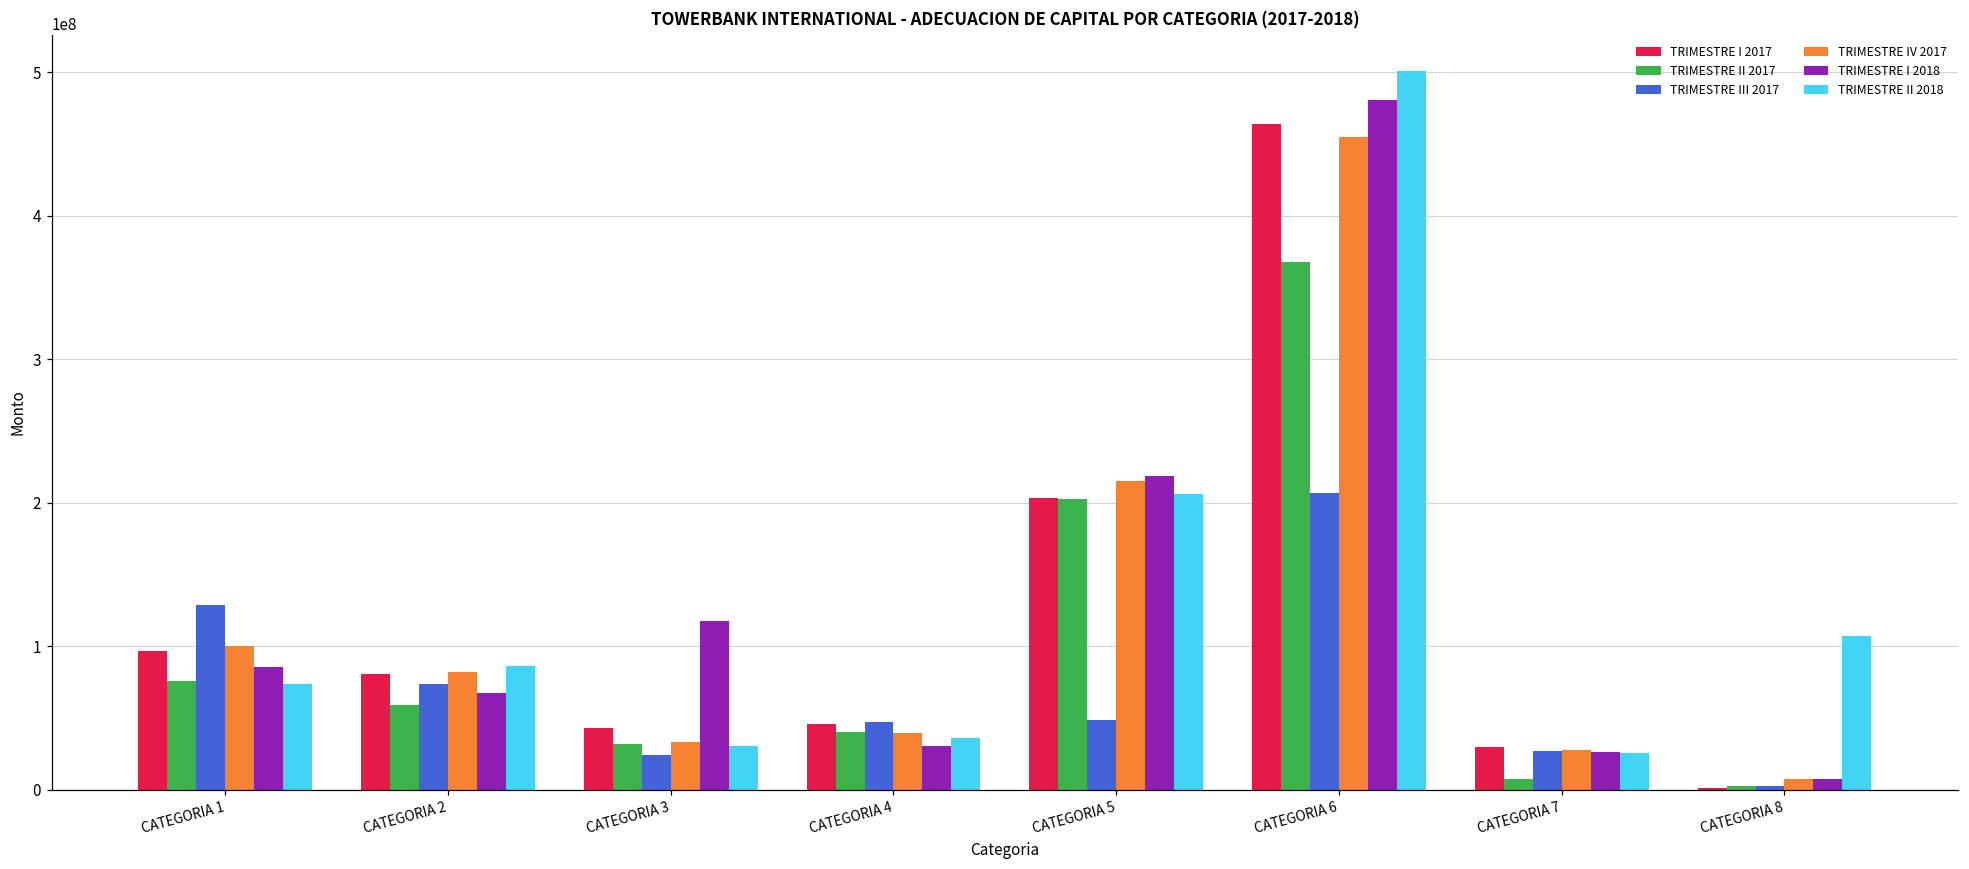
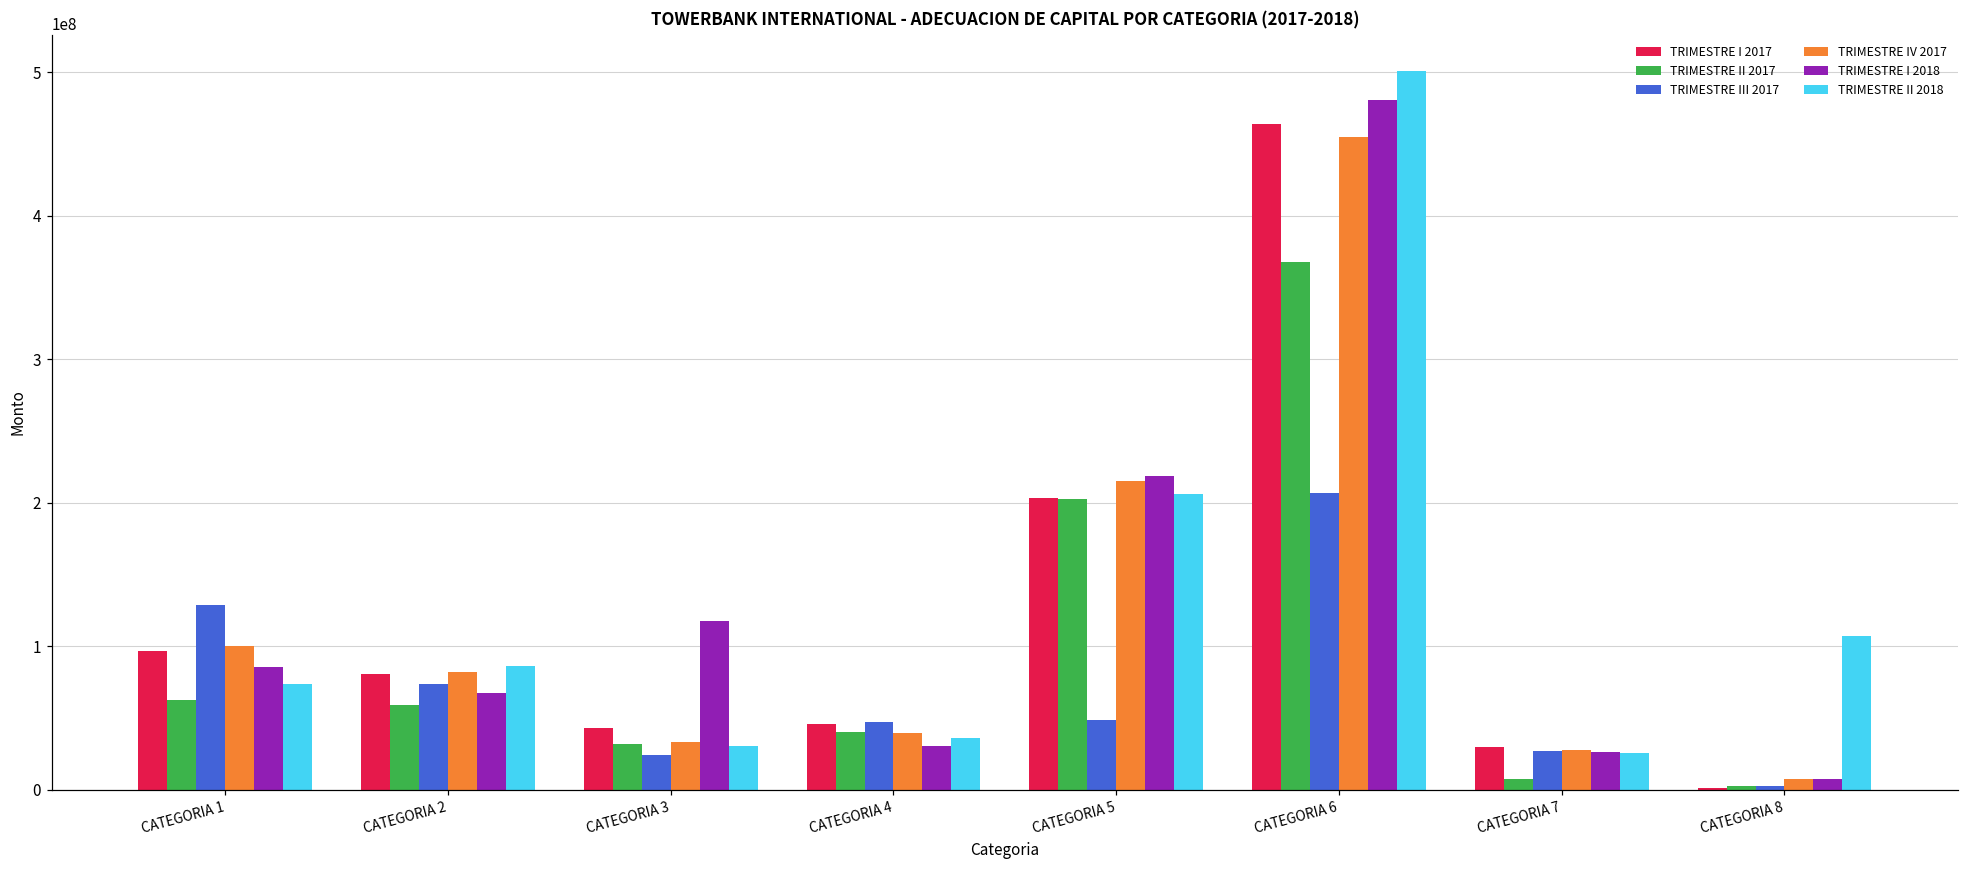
  {
    "TRIMESTRE I 2017": {
      "CATEGORIA 1": 97000000,
      "CATEGORIA 2": 81000000,
      "CATEGORIA 3": 43000000,
      "CATEGORIA 4": 46000000,
      "CATEGORIA 5": 203000000,
      "CATEGORIA 6": 464000000,
      "CATEGORIA 7": 30000000
    },
    "TRIMESTRE II 2017": {
-     "CATEGORIA 1": 76000000,
+     "CATEGORIA 1": 62000000,
      "CATEGORIA 2": 59000000,
      "CATEGORIA 3": 32000000,
      "CATEGORIA 4": 41000000,
      "CATEGORIA 5": 202000000,
      "CATEGORIA 6": 368000000,
      "CATEGORIA 7": 7000000,
      "CATEGORIA 8": 3000000
    },
    "TRIMESTRE III 2017": {
      "CATEGORIA 1": 129000000,
      "CATEGORIA 2": 74000000,
      "CATEGORIA 3": 24000000,
      "CATEGORIA 4": 47000000,
      "CATEGORIA 5": 49000000,
      "CATEGORIA 6": 207000000,
      "CATEGORIA 7": 27000000,
      "CATEGORIA 8": 3000000
    },
    "TRIMESTRE IV 2017": {
      "CATEGORIA 1": 100000000,
      "CATEGORIA 2": 82000000,
      "CATEGORIA 3": 34000000,
      "CATEGORIA 4": 40000000,
      "CATEGORIA 5": 215000000,
      "CATEGORIA 6": 454000000,
      "CATEGORIA 7": 28000000,
      "CATEGORIA 8": 7000000
    },
    "TRIMESTRE I 2018": {
      "CATEGORIA 1": 85000000,
      "CATEGORIA 2": 67000000,
      "CATEGORIA 3": 118000000,
      "CATEGORIA 4": 30000000,
      "CATEGORIA 5": 219000000,
      "CATEGORIA 6": 481000000,
      "CATEGORIA 7": 26000000,
      "CATEGORIA 8": 7000000
    },
    "TRIMESTRE II 2018": {
      "CATEGORIA 1": 74000000,
      "CATEGORIA 2": 86000000,
      "CATEGORIA 3": 31000000,
      "CATEGORIA 4": 36000000,
      "CATEGORIA 5": 206000000,
      "CATEGORIA 6": 501000000,
      "CATEGORIA 7": 26000000,
      "CATEGORIA 8": 107000000
    }
  }
